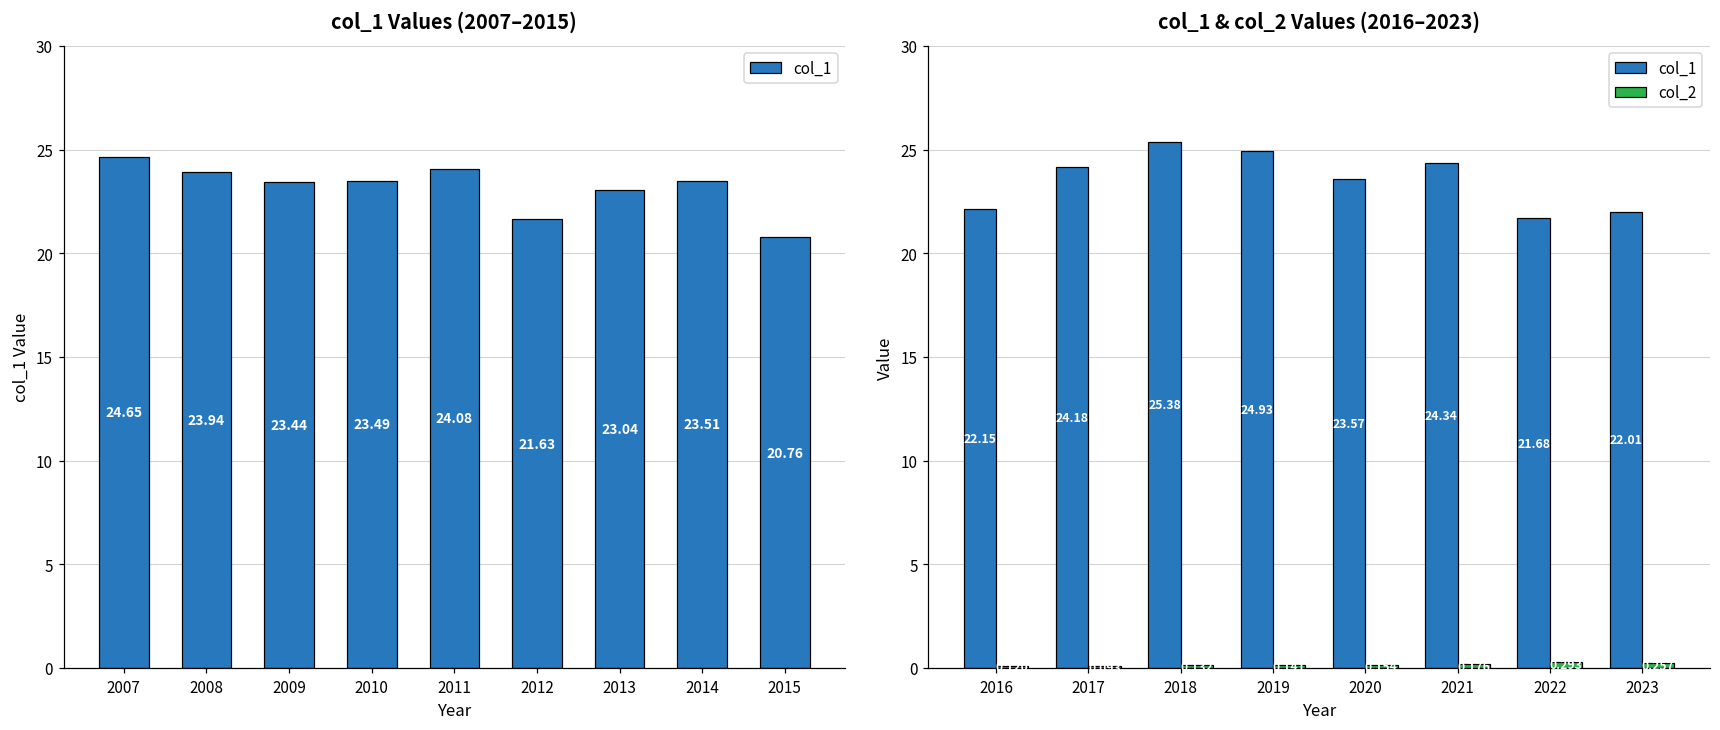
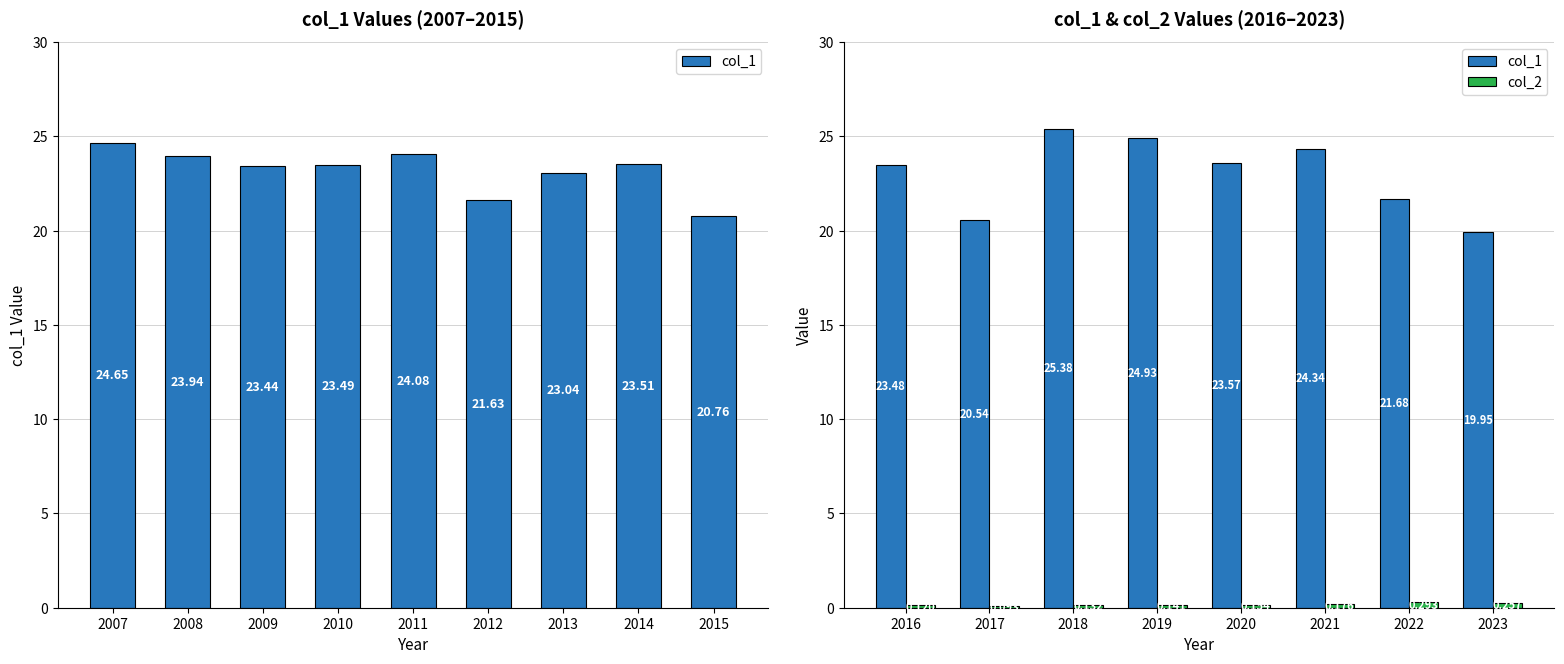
  {
    "col_1 Values (2007–2015)": {
      "2007": 24.65,
      "2008": 23.94,
      "2009": 23.44,
      "2010": 23.49,
      "2011": 24.08,
      "2012": 21.63,
      "2013": 23.04,
      "2014": 23.51,
      "2015": 20.76
    },
    "col_1 & col_2 Values (2016–2023)": {
      "col_1": {
-       "2016": 22.15,
-       "2017": 24.18,
+       "2016": 23.48,
+       "2017": 20.54,
        "2018": 25.38,
        "2019": 24.93,
        "2020": 23.57,
        "2021": 24.34,
        "2022": 21.68,
-       "2023": 22.01
+       "2023": 19.95
      },
      "col_2": {
        "2019": 0.1,
        "2020": 0.2,
        "2021": 0.2,
        "2022": 0.3,
        "2023": 0.3
      }
    }
  }
